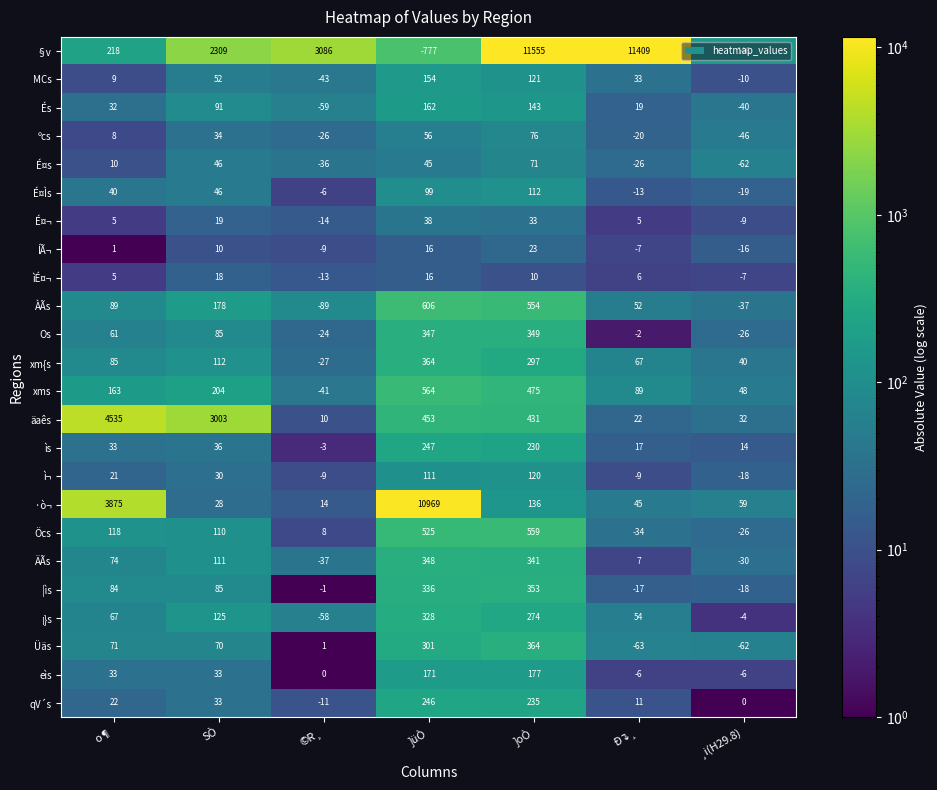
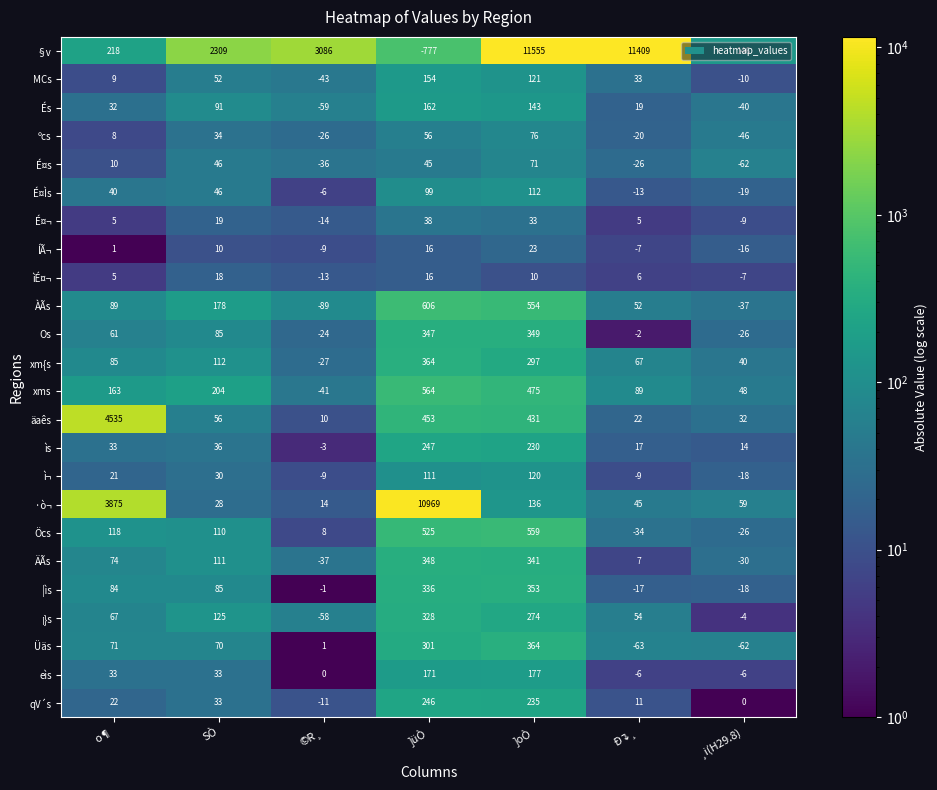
  {
    "§v": {
      "o¶": 218,
      "SÒ": 2309,
      "©R¸": 3086,
      "]üÒ": -777,
      "]oÒ": 11555,
      "Ð↴¸": 11409
    },
    "MCs": {
      "o¶": 9,
      "SÒ": 52,
      "©R¸": -43,
      "]üÒ": 154,
      "]oÒ": 121,
      "Ð↴¸": 33,
      "¸i(H29.8)": -10
    },
    "És": {
      "o¶": 32,
      "SÒ": 91,
      "©R¸": -59,
      "]üÒ": 162,
      "]oÒ": 143,
      "Ð↴¸": 19,
      "¸i(H29.8)": -40
    },
    "ºcs": {
      "o¶": 8,
      "SÒ": 34,
      "©R¸": -26,
      "]üÒ": 56,
      "]oÒ": 76,
      "Ð↴¸": -20,
      "¸i(H29.8)": -46
    },
    "É¤s": {
      "o¶": 10,
      "SÒ": 46,
      "©R¸": -36,
      "]üÒ": 45,
      "]oÒ": 71,
      "Ð↴¸": -26,
      "¸i(H29.8)": -62
    },
    "É¤Ìs": {
      "o¶": 40,
      "SÒ": 46,
      "©R¸": -6,
      "]üÒ": 99,
      "]oÒ": 112,
      "Ð↴¸": -13,
      "¸i(H29.8)": -19
    },
    "É¤¬": {
      "o¶": 5,
      "SÒ": 19,
      "©R¸": -14,
      "]üÒ": 38,
      "]oÒ": 33,
      "Ð↴¸": 5,
      "¸i(H29.8)": -9
    },
    "ÍÃ¬": {
      "o¶": 1,
      "SÒ": 10,
      "©R¸": -9,
      "]üÒ": 16,
      "]oÒ": 23,
      "Ð↴¸": -7,
      "¸i(H29.8)": -16
    },
    "ìÉ¤¬": {
      "o¶": 5,
      "SÒ": 18,
      "©R¸": -13,
      "]üÒ": 16,
      "]oÒ": 10,
      "Ð↴¸": 6,
      "¸i(H29.8)": -7
    },
    "ÀÃs": {
      "o¶": 89,
      "SÒ": 178,
      "©R¸": -89,
      "]üÒ": 606,
      "]oÒ": 554,
      "Ð↴¸": 52,
      "¸i(H29.8)": -37
    },
    "Os": {
      "o¶": 61,
      "SÒ": 85,
      "©R¸": -24,
      "]üÒ": 347,
      "]oÒ": 349,
      "Ð↴¸": -2,
      "¸i(H29.8)": -26
    },
    "xm{s": {
      "o¶": 85,
      "SÒ": 112,
      "©R¸": -27,
      "]üÒ": 364,
      "]oÒ": 297,
      "Ð↴¸": 67,
      "¸i(H29.8)": 40
    },
    "xms": {
      "o¶": 163,
      "SÒ": 204,
      "©R¸": -41,
      "]üÒ": 564,
      "]oÒ": 475,
      "Ð↴¸": 89,
      "¸i(H29.8)": 48
    },
    "äaês": {
      "o¶": 4535,
-     "SÒ": 3003,
+     "SÒ": 56,
      "©R¸": 10,
      "]üÒ": 453,
      "]oÒ": 431,
      "Ð↴¸": 22,
      "¸i(H29.8)": 32
    },
    "ìs": {
      "o¶": 33,
      "SÒ": 36,
      "©R¸": -3,
      "]üÒ": 247,
      "]oÒ": 230,
      "Ð↴¸": 17,
      "¸i(H29.8)": 14
    },
    "ì¬": {
      "o¶": 21,
      "SÒ": 30,
      "©R¸": -9,
      "]üÒ": 111,
      "]oÒ": 120,
      "Ð↴¸": -9,
      "¸i(H29.8)": -18
    },
    "·ò¬": {
      "o¶": 3875,
      "SÒ": 28,
      "©R¸": 14,
      "]üÒ": 10969,
      "]oÒ": 136,
      "Ð↴¸": 45,
      "¸i(H29.8)": 59
    },
    "Öcs": {
      "o¶": 118,
      "SÒ": 110,
      "©R¸": 8,
      "]üÒ": 525,
      "]oÒ": 559,
      "Ð↴¸": -34,
      "¸i(H29.8)": -26
    },
    "ÄÃs": {
      "o¶": 74,
      "SÒ": 111,
      "©R¸": -37,
      "]üÒ": 348,
      "]oÒ": 341,
      "Ð↴¸": 7,
      "¸i(H29.8)": -30
    },
    "|ìs": {
      "o¶": 84,
      "SÒ": 85,
      "©R¸": -1,
      "]üÒ": 336,
      "]oÒ": 353,
      "Ð↴¸": -17,
      "¸i(H29.8)": -18
    },
    "¡}s": {
      "o¶": 67,
      "SÒ": 125,
      "©R¸": -58,
      "]üÒ": 328,
      "]oÒ": 274,
      "Ð↴¸": 54,
      "¸i(H29.8)": -4
    },
    "Üäs": {
      "o¶": 71,
      "SÒ": 70,
      "©R¸": 1,
      "]üÒ": 301,
      "]oÒ": 364,
      "Ð↴¸": -63,
      "¸i(H29.8)": -62
    },
    "eìs": {
      "o¶": 33,
      "SÒ": 33,
      "©R¸": 0,
      "]üÒ": 171,
      "]oÒ": 177,
      "Ð↴¸": -6,
      "¸i(H29.8)": -6
    },
    "qV´s": {
      "o¶": 22,
      "SÒ": 33,
      "©R¸": -11,
      "]üÒ": 246,
      "]oÒ": 235,
      "Ð↴¸": 11,
      "¸i(H29.8)": 0
    }
  }
